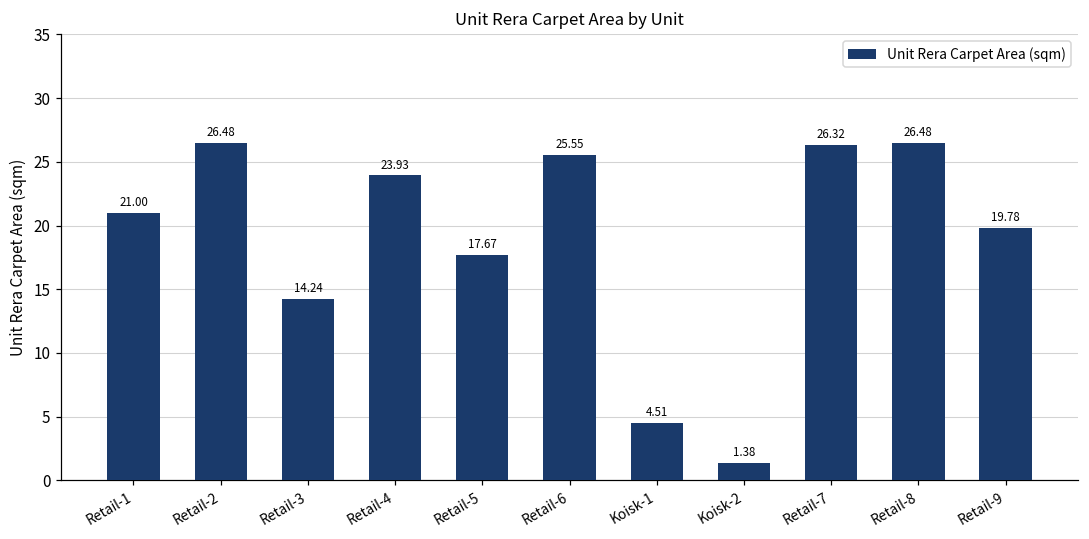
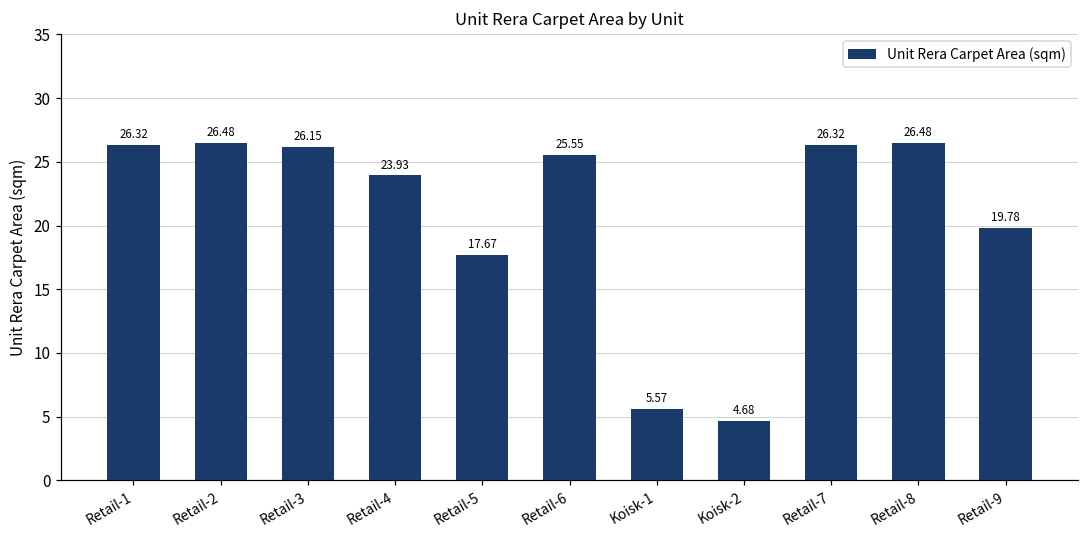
  {
-   "Retail-1": 21.00,
+   "Retail-1": 26.32,
    "Retail-2": 26.48,
-   "Retail-3": 14.24,
+   "Retail-3": 26.15,
    "Retail-4": 23.93,
    "Retail-5": 17.67,
    "Retail-6": 25.55,
-   "Koisk-1": 4.51,
-   "Koisk-2": 1.38,
+   "Koisk-1": 5.57,
+   "Koisk-2": 4.68,
    "Retail-7": 26.32,
    "Retail-8": 26.48,
    "Retail-9": 19.78
  }
